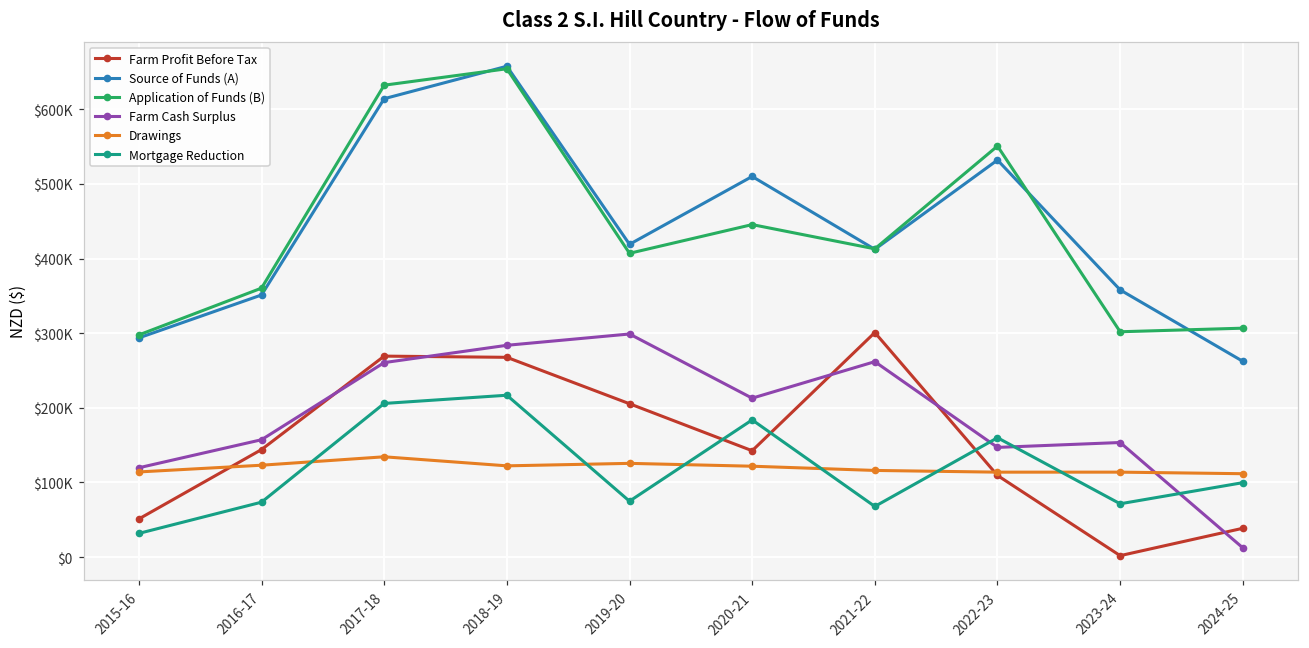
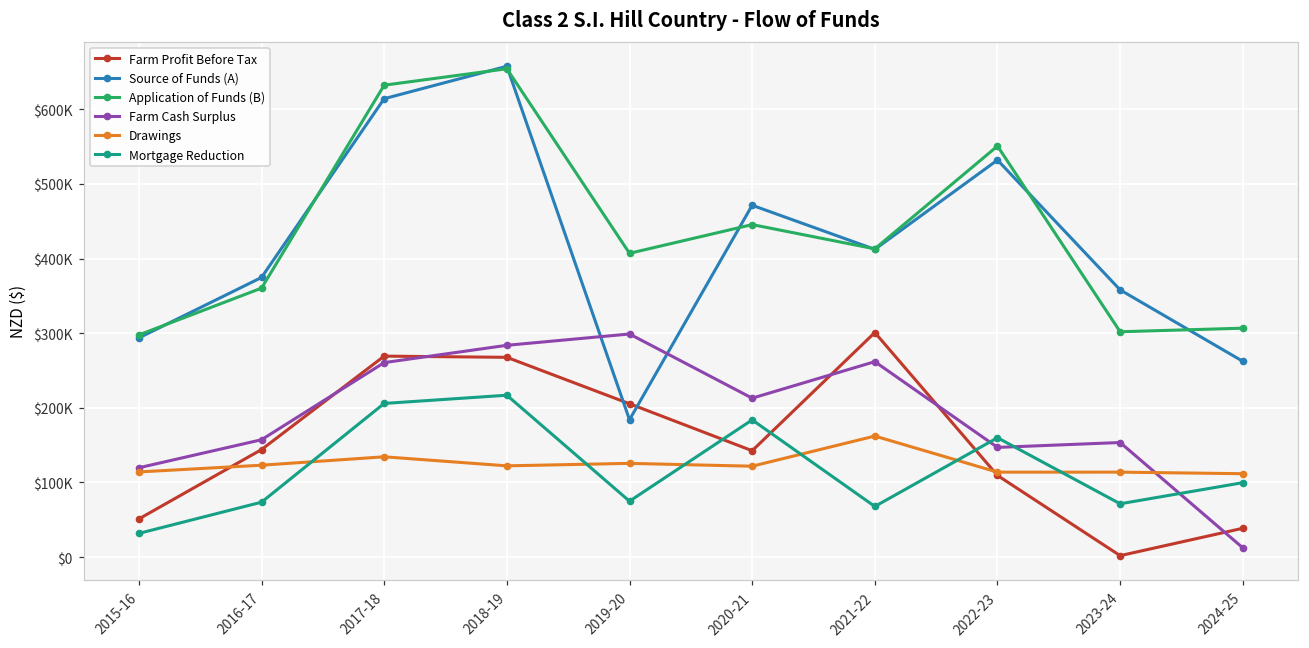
  {
    "Farm Profit Before Tax": {
      "2015-16": "$50000",
      "2016-17": "$140000",
      "2017-18": "$270000",
      "2018-19": "$270000",
      "2019-20": "$210000",
      "2020-21": "$140000",
      "2021-22": "$300000",
      "2022-23": "$110000",
      "2023-24": "$0",
      "2024-25": "$40000"
    },
    "Source of Funds (A)": {
      "2015-16": "$290000",
-     "2016-17": "$350000",
+     "2016-17": "$370000",
      "2017-18": "$610000",
-     "2019-20": "$420000",
-     "2020-21": "$510000",
+     "2019-20": "$180000",
+     "2020-21": "$470000",
      "2022-23": "$530000",
      "2023-24": "$360000",
      "2024-25": "$260000"
    },
    "Farm Cash Surplus": {
      "2015-16": "$120000",
      "2016-17": "$160000",
      "2017-18": "$260000",
      "2018-19": "$280000",
      "2019-20": "$300000",
      "2020-21": "$210000",
      "2021-22": "$260000",
      "2022-23": "$150000",
      "2023-24": "$150000",
      "2024-25": "$10000"
    },
    "Drawings": {
      "2015-16": "$110000",
      "2016-17": "$120000",
      "2017-18": "$130000",
      "2018-19": "$120000",
      "2019-20": "$130000",
      "2020-21": "$120000",
-     "2021-22": "$120000",
+     "2021-22": "$160000",
      "2022-23": "$110000",
      "2023-24": "$110000",
      "2024-25": "$110000"
    }
  }
